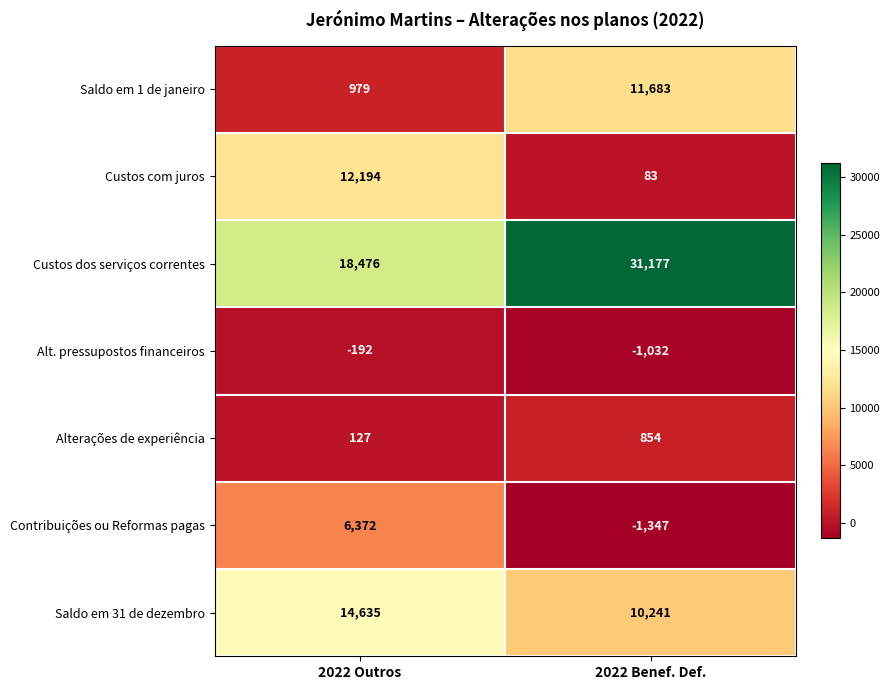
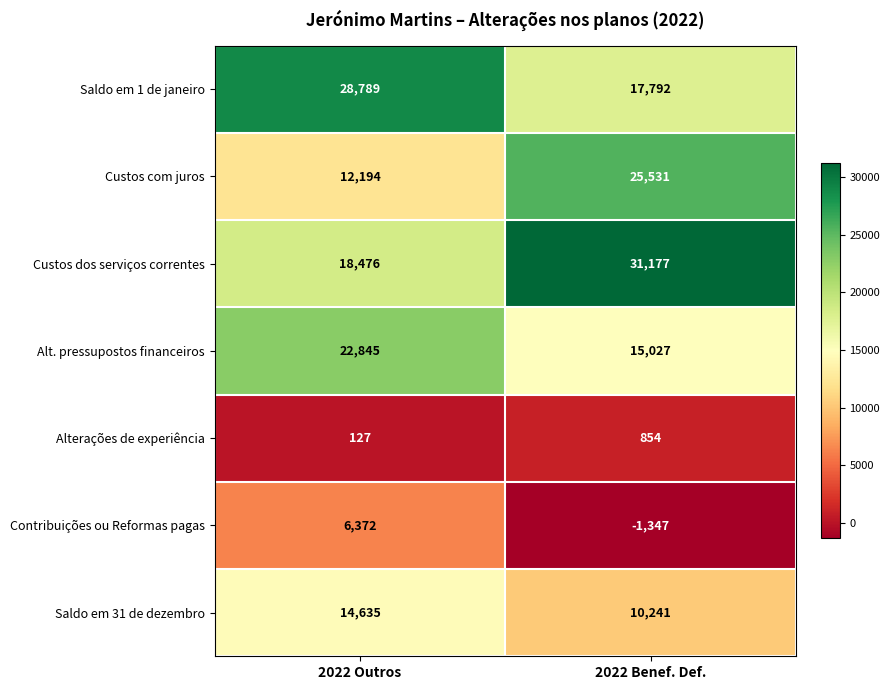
  {
    "Saldo em 1 de janeiro": {
-     "2022 Outros": "979",
-     "2022 Benef. Def.": "11,683"
+     "2022 Outros": "28,789",
+     "2022 Benef. Def.": "17,792"
    },
    "Custos com juros": {
      "2022 Outros": "12,194",
-     "2022 Benef. Def.": "83"
+     "2022 Benef. Def.": "25,531"
    },
    "Custos dos serviços correntes": {
      "2022 Outros": "18,476",
      "2022 Benef. Def.": "31,177"
    },
    "Alt. pressupostos financeiros": {
-     "2022 Outros": "-192",
-     "2022 Benef. Def.": "-1,032"
+     "2022 Outros": "22,845",
+     "2022 Benef. Def.": "15,027"
    },
    "Alterações de experiência": {
      "2022 Outros": "127",
      "2022 Benef. Def.": "854"
    },
    "Contribuições ou Reformas pagas": {
      "2022 Outros": "6,372",
      "2022 Benef. Def.": "-1,347"
    },
    "Saldo em 31 de dezembro": {
      "2022 Outros": "14,635",
      "2022 Benef. Def.": "10,241"
    }
  }
